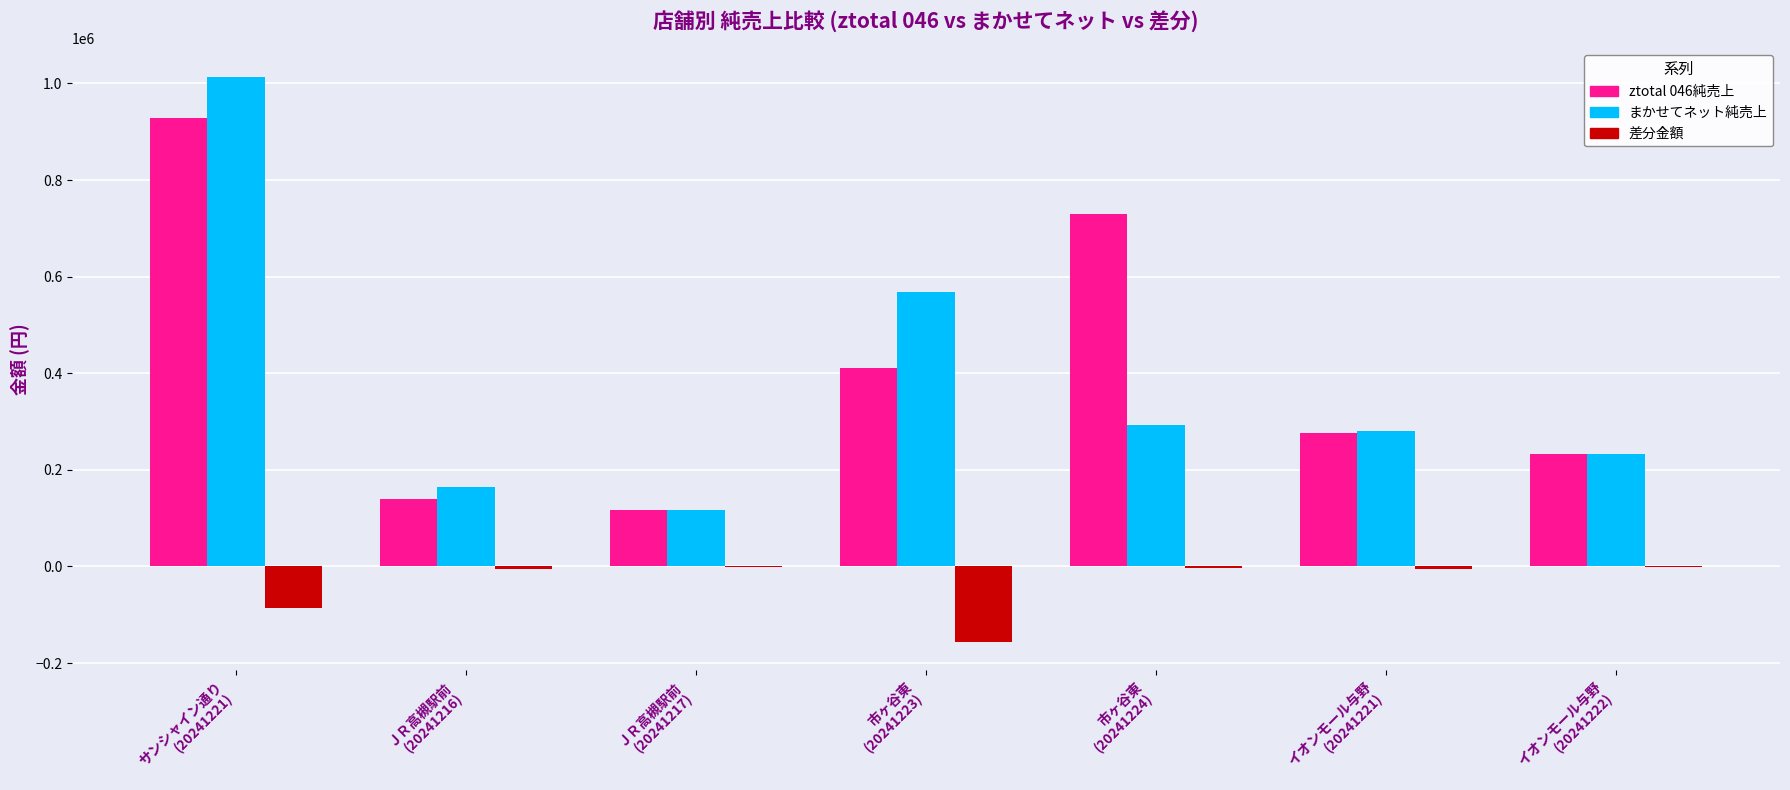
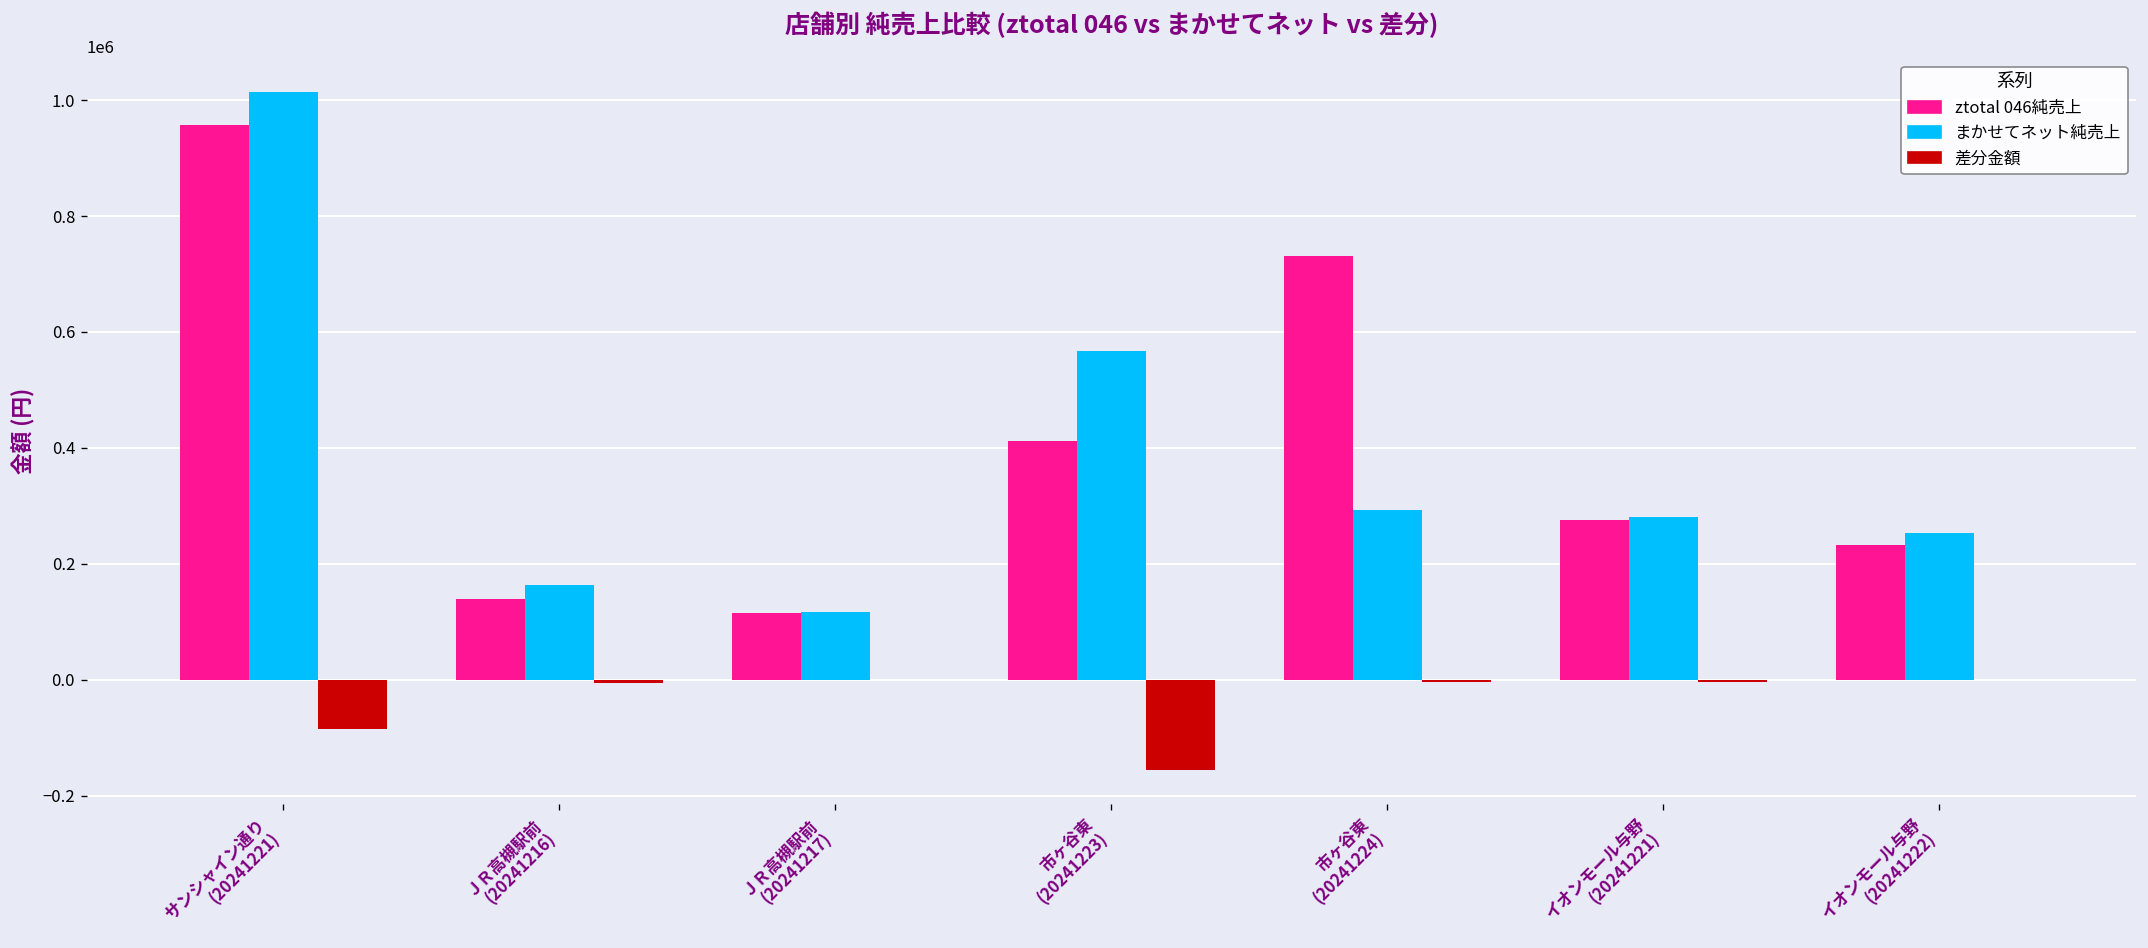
  {
    "ztotal 046純売上": {
-     "サンシャイン通り (20241221)": 930000,
+     "サンシャイン通り (20241221)": 960000,
      "ＪＲ高槻駅前 (20241216)": 140000,
      "ＪＲ高槻駅前 (20241217)": 120000,
      "市ヶ谷東 (20241223)": 410000,
      "市ヶ谷東 (20241224)": 730000,
      "イオンモール与野 (20241221)": 280000,
      "イオンモール与野 (20241222)": 230000
    },
    "まかせてネット純売上": {
      "サンシャイン通り (20241221)": 1010000,
      "ＪＲ高槻駅前 (20241216)": 160000,
      "ＪＲ高槻駅前 (20241217)": 120000,
      "市ヶ谷東 (20241223)": 570000,
      "市ヶ谷東 (20241224)": 290000,
      "イオンモール与野 (20241221)": 280000,
-     "イオンモール与野 (20241222)": 230000
+     "イオンモール与野 (20241222)": 250000
    },
    "差分金額": {
      "サンシャイン通り (20241221)": -90000,
      "ＪＲ高槻駅前 (20241216)": -10000,
      "市ヶ谷東 (20241223)": -160000
    }
  }
